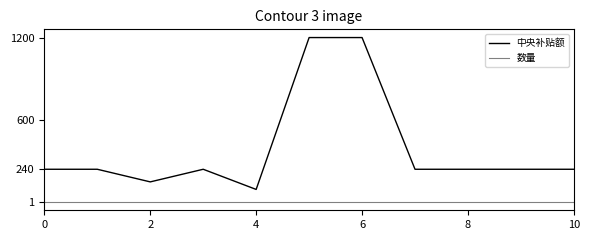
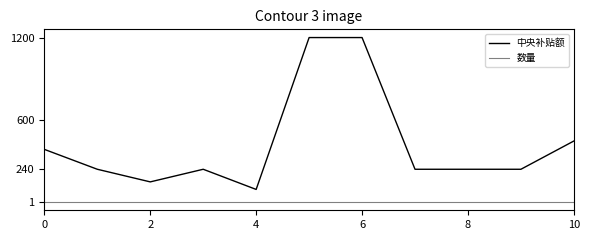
  {
    "中央补贴额": {
-     "0": 240,
+     "0": 390,
      "2": 150,
      "4": 90,
      "6": 1200,
      "8": 240,
-     "10": 240
+     "10": 450
    },
    "数量": {
      "0": 0,
      "2": 0,
      "4": 0,
      "6": 0,
      "8": 0,
      "10": 0
    }
  }
